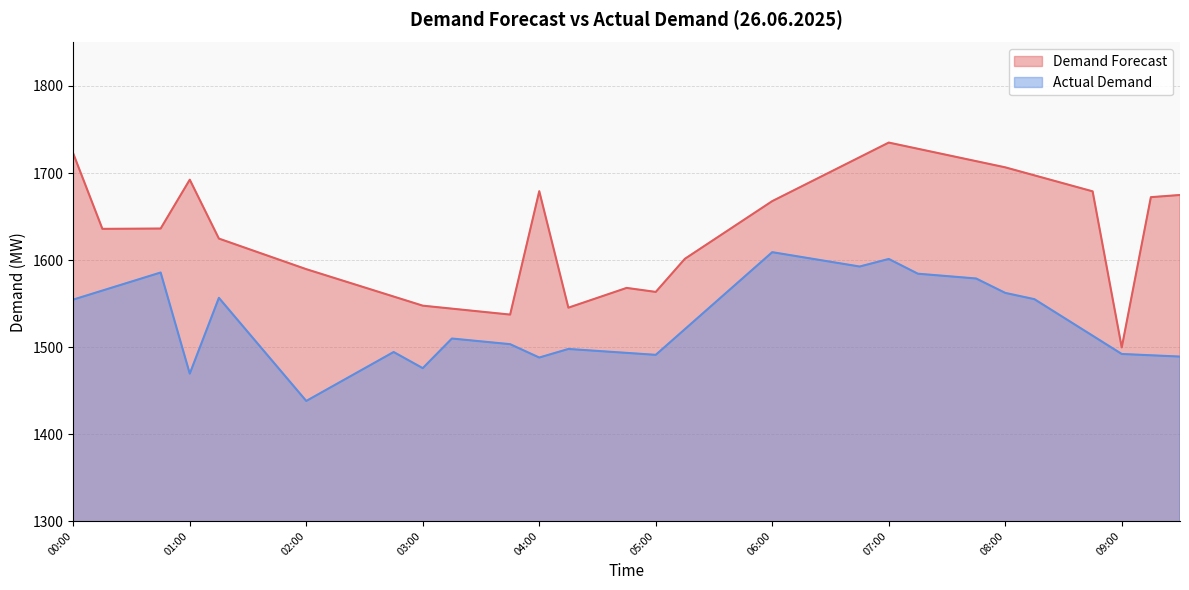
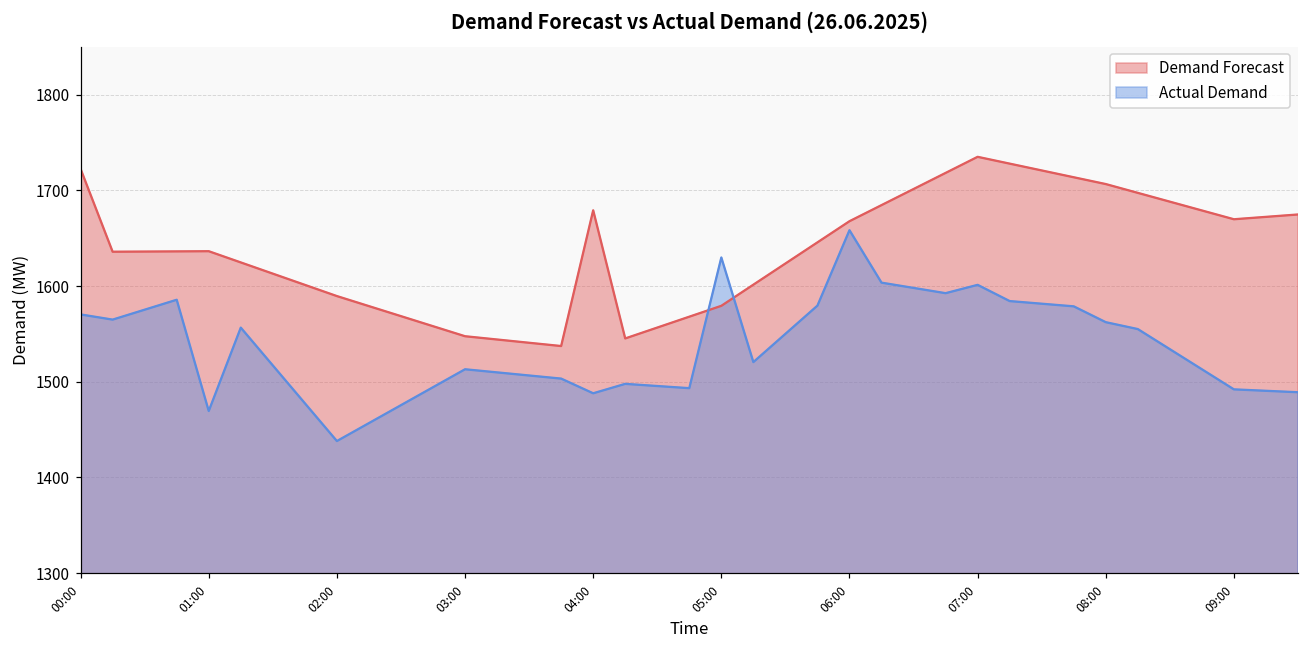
  {
    "Demand Forecast": {
      "00:00": 1720,
-     "01:00": 1690,
+     "01:00": 1640,
      "02:00": 1590,
      "03:00": 1550,
      "04:00": 1680,
-     "05:00": 1560,
+     "05:00": 1580,
      "06:00": 1670,
      "07:00": 1730,
      "08:00": 1710,
-     "09:00": 1500
+     "09:00": 1670
    },
    "Actual Demand": {
-     "00:00": 1550,
+     "00:00": 1570,
      "01:00": 1470,
      "02:00": 1440,
-     "03:00": 1480,
+     "03:00": 1510,
      "04:00": 1490,
-     "05:00": 1490,
-     "06:00": 1610,
+     "05:00": 1630,
+     "06:00": 1660,
      "07:00": 1600,
      "08:00": 1560,
      "09:00": 1490
    }
  }
